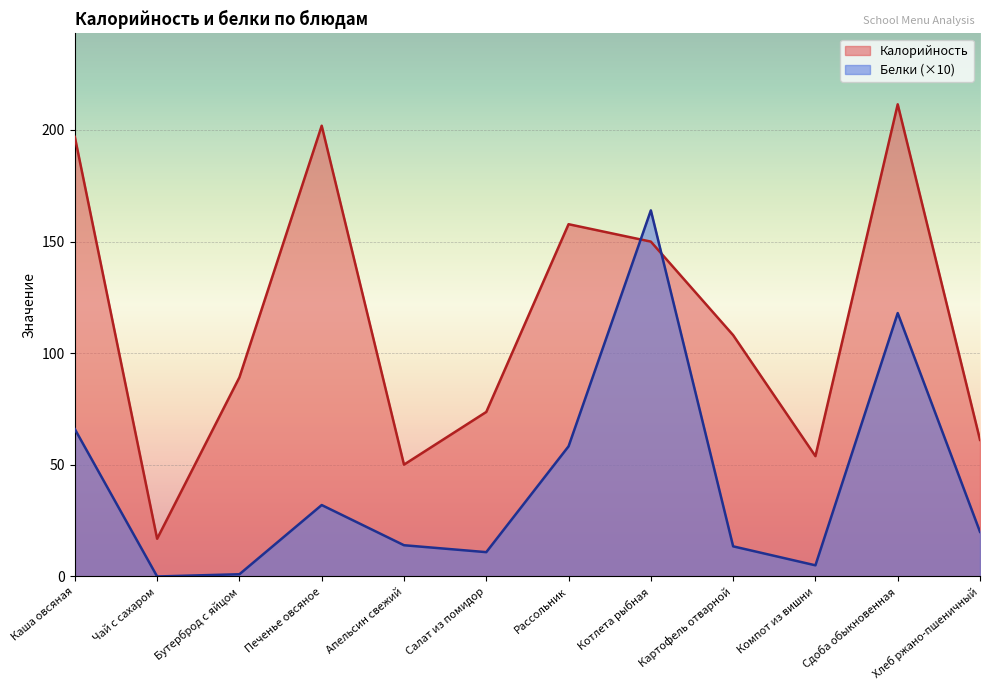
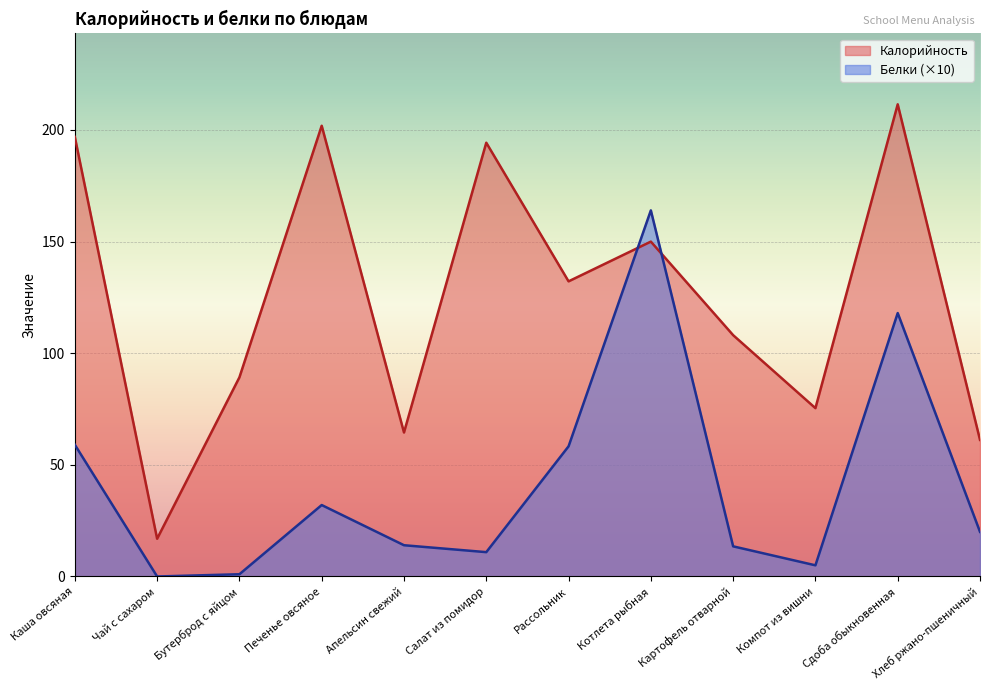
  {
    "Калорийность": {
      "Каша овсяная": 197,
      "Чай с сахаром": 17,
      "Бутерброд с яйцом": 89,
      "Печенье овсяное": 202,
-     "Апельсин свежий": 50,
-     "Салат из помидор": 74,
-     "Рассольник": 158,
+     "Апельсин свежий": 65,
+     "Салат из помидор": 194,
+     "Рассольник": 132,
      "Котлета рыбная": 150,
      "Картофель отварной": 108,
-     "Компот из вишни": 54,
+     "Компот из вишни": 75,
      "Сдоба обыкновенная": 212,
      "Хлеб ржано-пшеничный": 61
    },
    "Белки (×10)": {
-     "Каша овсяная": 66,
+     "Каша овсяная": 59,
      "Чай с сахаром": 0,
      "Бутерброд с яйцом": 1,
      "Печенье овсяное": 32,
      "Апельсин свежий": 14,
      "Салат из помидор": 11,
      "Рассольник": 58,
      "Котлета рыбная": 164,
      "Картофель отварной": 14,
      "Компот из вишни": 5,
      "Сдоба обыкновенная": 118,
      "Хлеб ржано-пшеничный": 20
    }
  }
